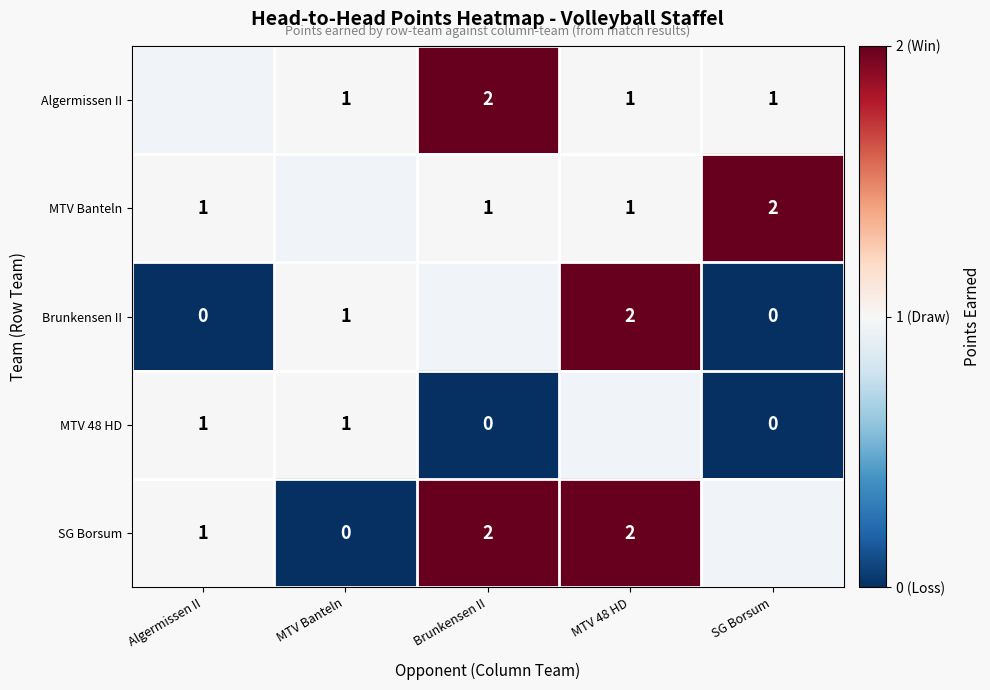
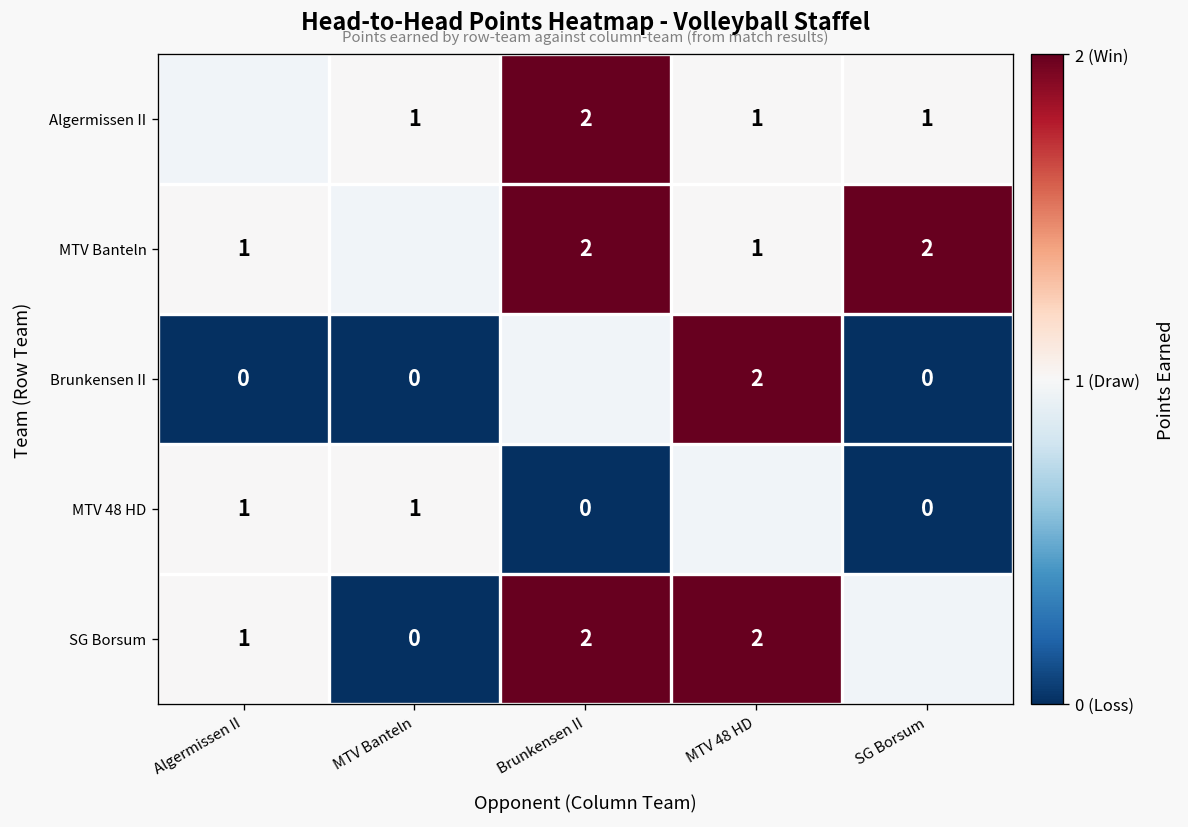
  {
    "Algermissen II": {
      "MTV Banteln": 1,
      "Brunkensen II": 2,
      "MTV 48 HD": 1,
      "SG Borsum": 1
    },
    "MTV Banteln": {
      "Algermissen II": 1,
-     "Brunkensen II": 1,
+     "Brunkensen II": 2,
      "MTV 48 HD": 1,
      "SG Borsum": 2
    },
    "Brunkensen II": {
      "Algermissen II": 0,
-     "MTV Banteln": 1,
+     "MTV Banteln": 0,
      "MTV 48 HD": 2,
      "SG Borsum": 0
    },
    "MTV 48 HD": {
      "Algermissen II": 1,
      "MTV Banteln": 1,
      "Brunkensen II": 0,
      "SG Borsum": 0
    },
    "SG Borsum": {
      "Algermissen II": 1,
      "MTV Banteln": 0,
      "Brunkensen II": 2,
      "MTV 48 HD": 2
    }
  }
